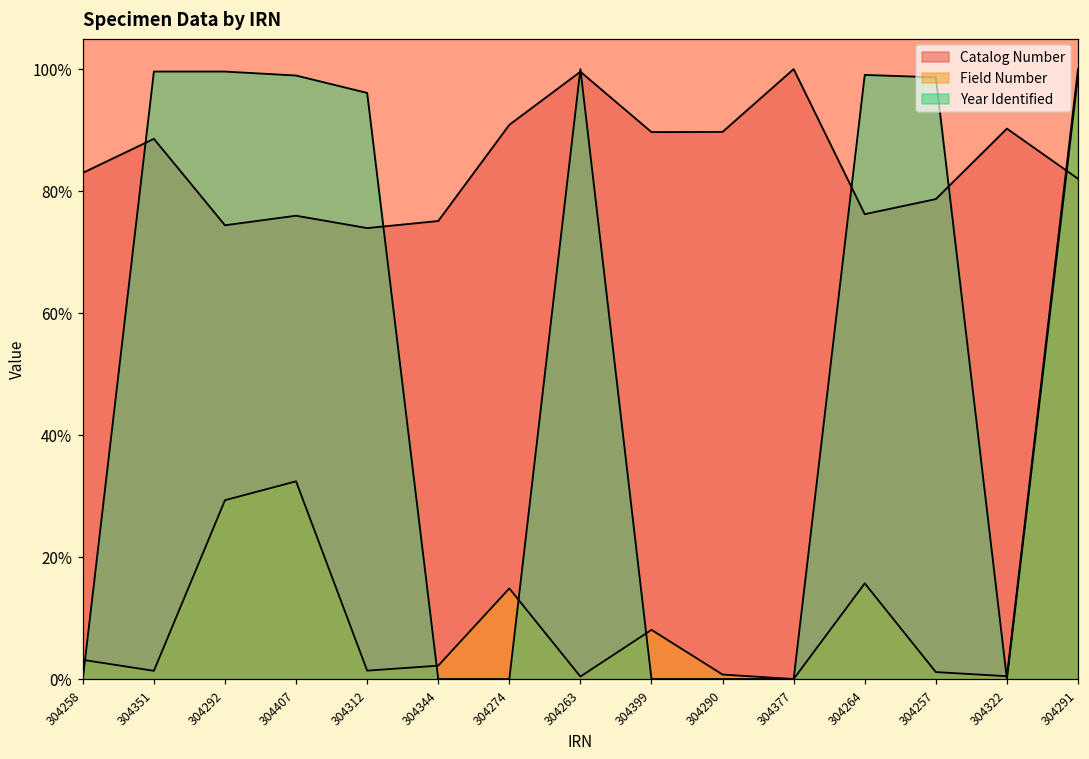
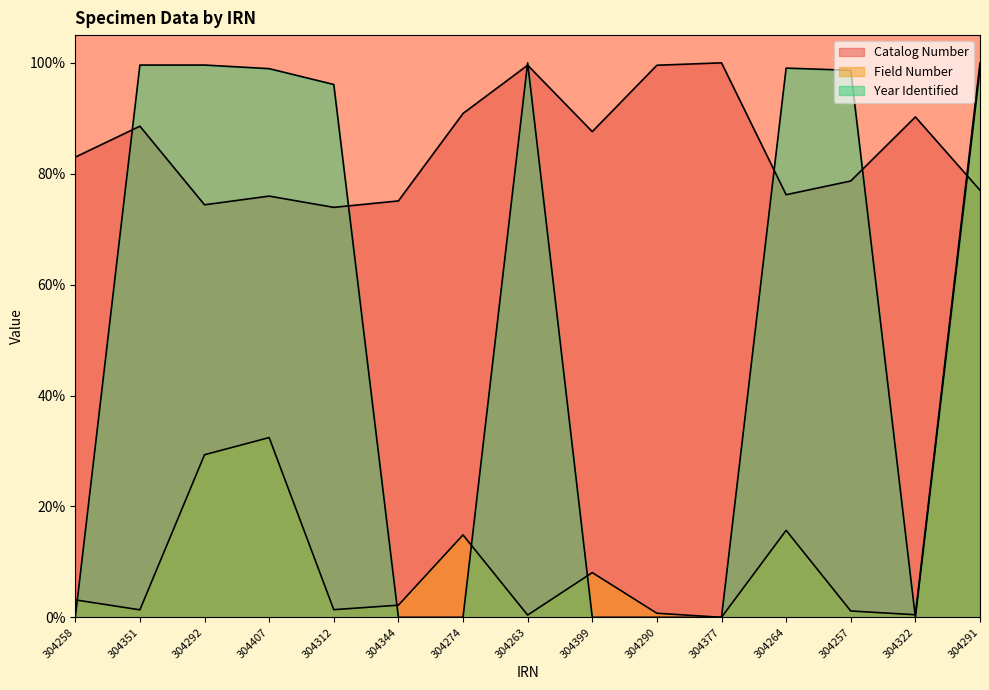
  {
    "Catalog Number": {
      "304258": "83%",
      "304351": "89%",
      "304292": "74%",
      "304407": "76%",
      "304312": "74%",
      "304344": "75%",
      "304274": "91%",
-     "304399": "90%",
-     "304290": "90%",
+     "304399": "88%",
+     "304290": "100%",
      "304377": "100%",
      "304264": "76%",
      "304257": "79%",
      "304322": "90%",
-     "304291": "82%"
+     "304291": "77%"
    },
    "Field Number": {
      "304258": "3%",
      "304351": "1%",
      "304292": "29%",
      "304407": "32%",
      "304312": "1%",
      "304344": "2%",
      "304274": "15%",
      "304263": "0%",
      "304399": "8%",
      "304290": "1%",
      "304264": "16%",
      "304257": "1%",
      "304322": "0%",
      "304291": "100%"
    },
    "Year Identified": {
      "304258": "0%",
      "304351": "100%",
      "304292": "100%",
      "304407": "99%",
      "304312": "96%",
      "304344": "0%",
      "304274": "0%",
      "304399": "0%",
      "304290": "0%",
      "304264": "99%",
      "304322": "0%",
      "304291": "99%"
    }
  }
